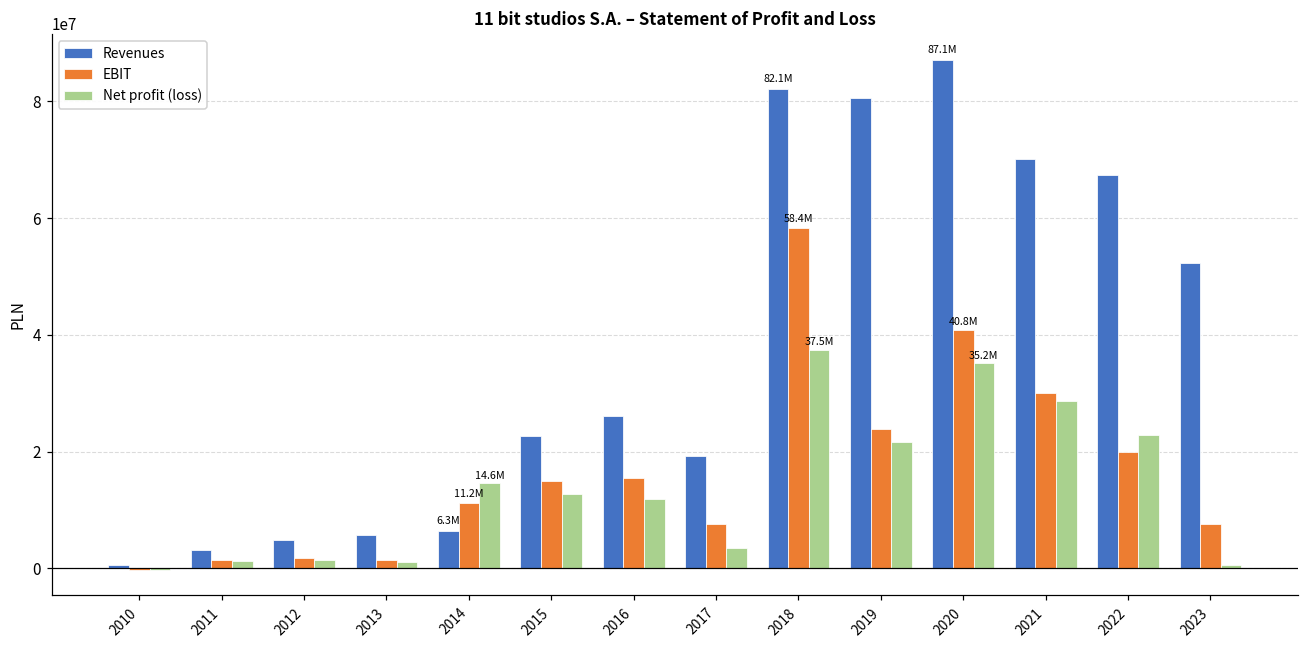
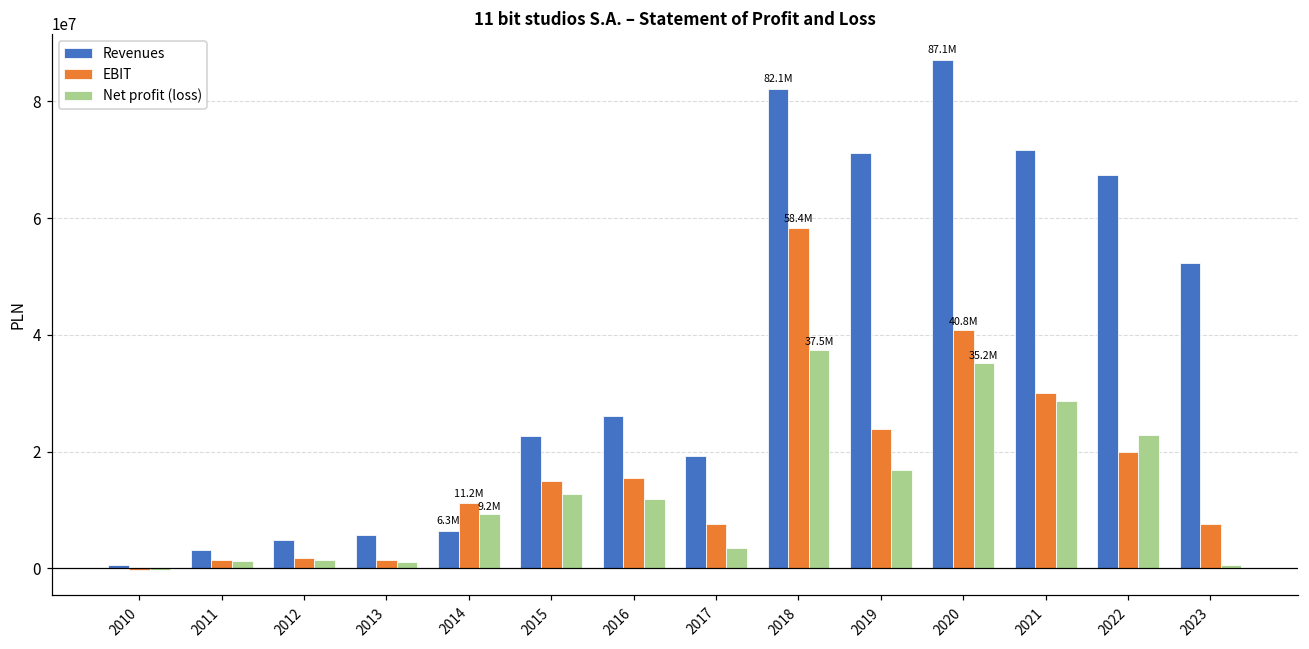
  {
    "Revenues": {
      "2010": "0",
      "2011": "3000000",
      "2012": "5000000",
      "2013": "6000000",
      "2015": "23000000",
      "2016": "26000000",
      "2017": "19000000",
-     "2019": "81000000",
-     "2021": "70000000",
+     "2019": "71000000",
+     "2021": "72000000",
      "2022": "67000000",
      "2023": "52000000"
    },
    "EBIT": {
      "2014": "11.2M",
      "2018": "58.4M",
      "2020": "40.8M"
    },
    "Net profit (loss)": {
-     "2014": "14.6M",
+     "2014": "9.2M",
      "2018": "37.5M",
-     "2019": "22000000",
+     "2019": "17000000",
      "2020": "35.2M"
    }
  }
